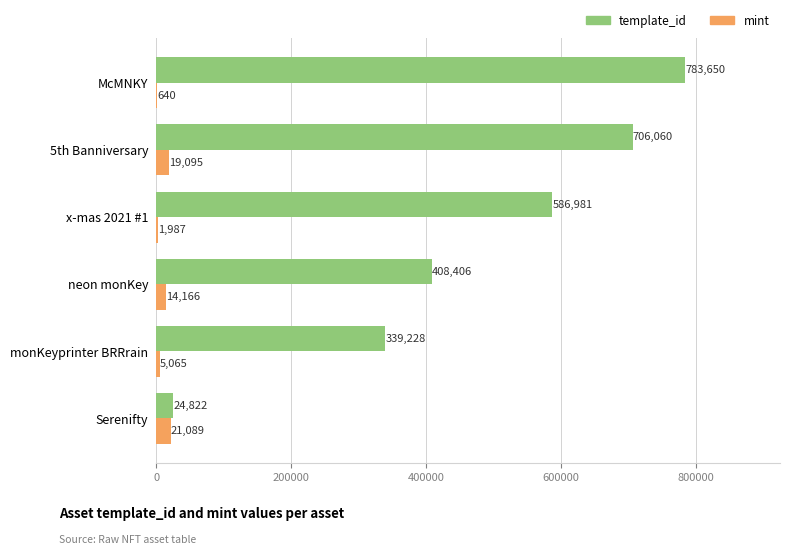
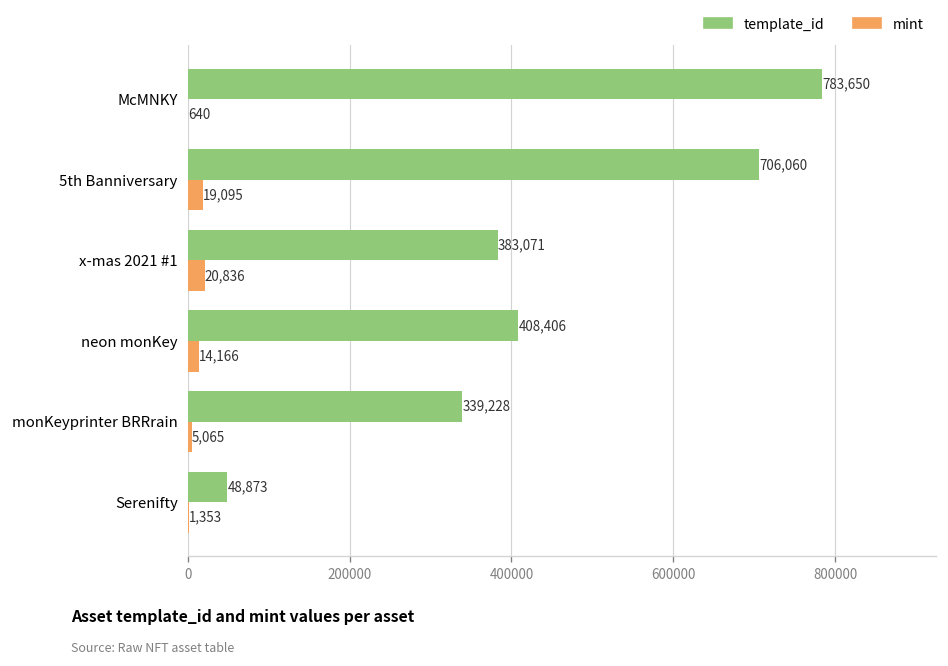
  {
    "template_id": {
      "McMNKY": "783,650",
      "5th Banniversary": "706,060",
-     "x-mas 2021 #1": "586,981",
+     "x-mas 2021 #1": "383,071",
      "neon monKey": "408,406",
      "monKeyprinter BRRrain": "339,228",
-     "Serenifty": "24,822"
+     "Serenifty": "48,873"
    },
    "mint": {
      "McMNKY": "640",
      "5th Banniversary": "19,095",
-     "x-mas 2021 #1": "1,987",
+     "x-mas 2021 #1": "20,836",
      "neon monKey": "14,166",
      "monKeyprinter BRRrain": "5,065",
-     "Serenifty": "21,089"
+     "Serenifty": "1,353"
    }
  }
